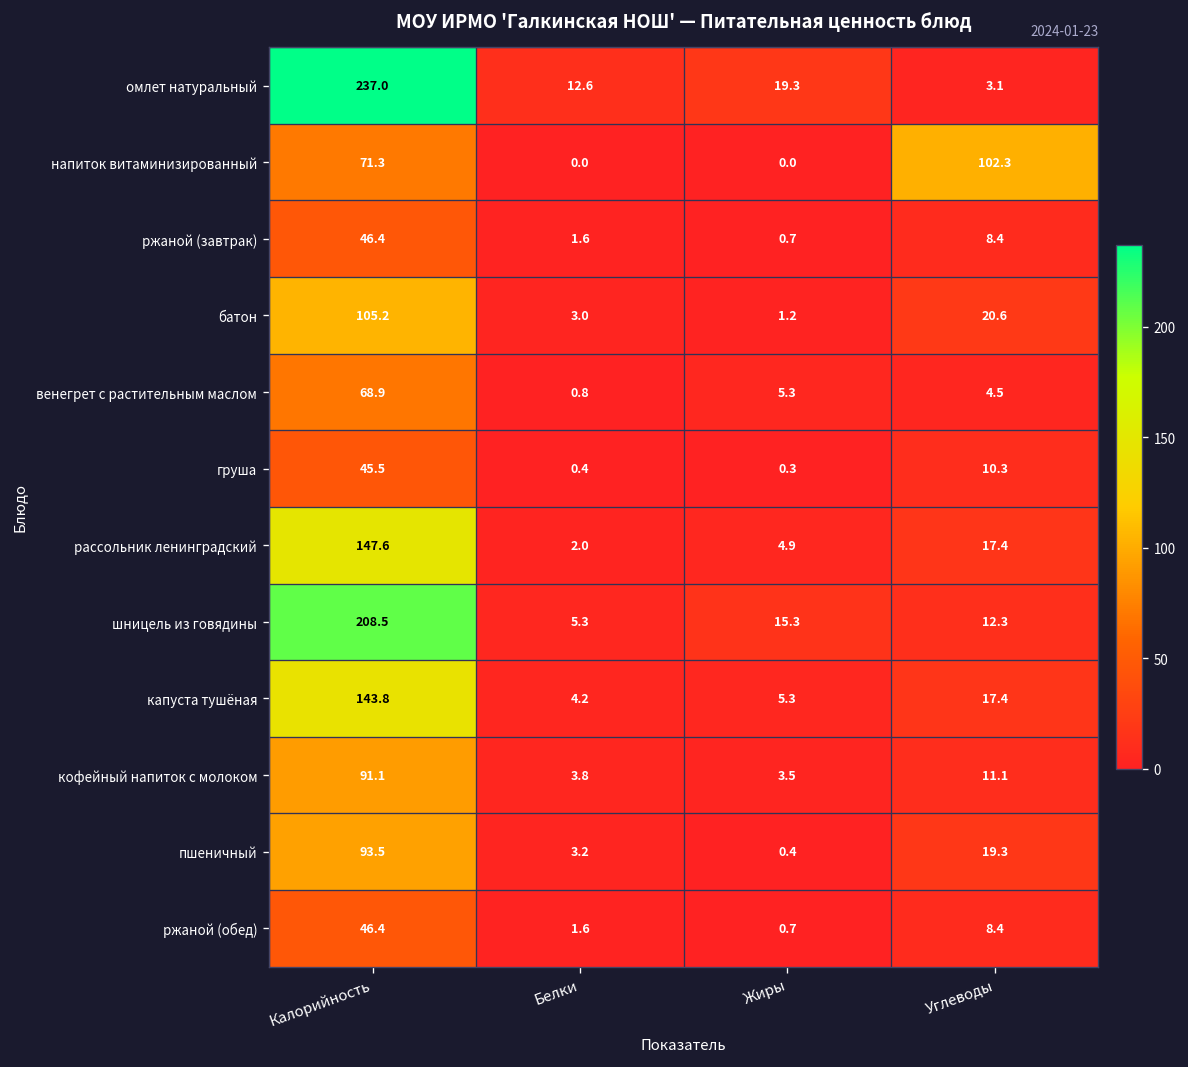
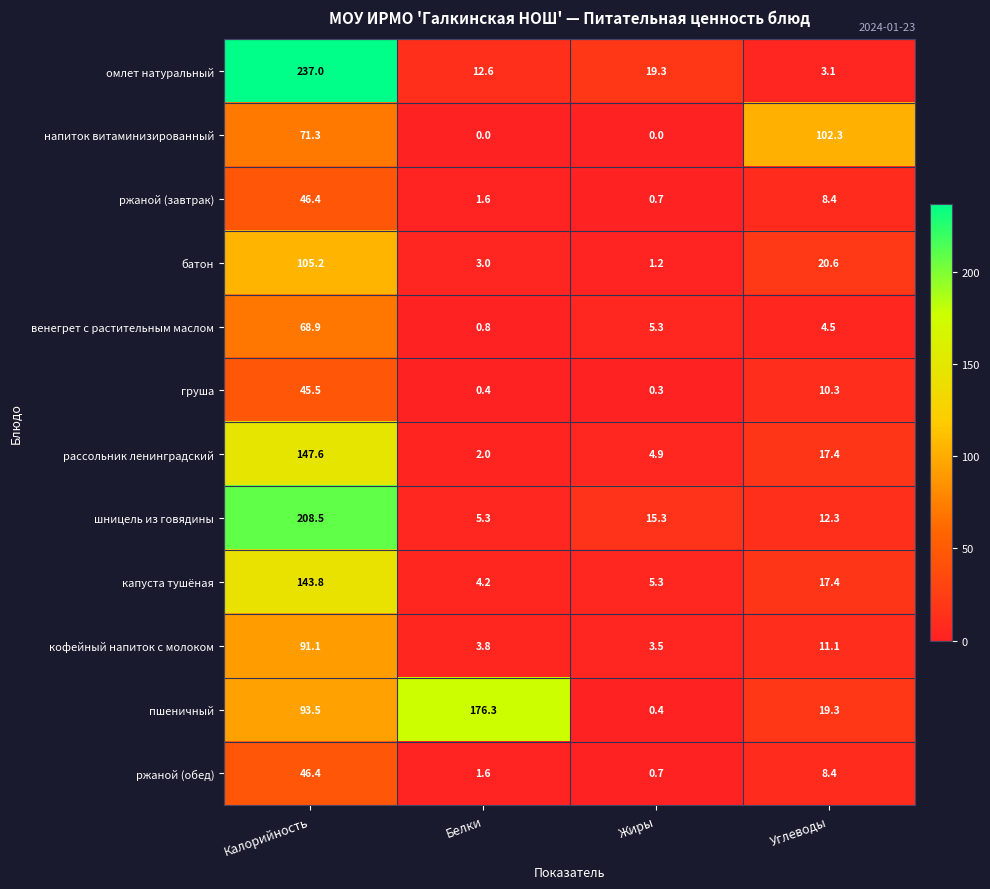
  {
    "омлет натуральный": {
      "Калорийность": 237.0,
      "Белки": 12.6,
      "Жиры": 19.3,
      "Углеводы": 3.1
    },
    "напиток витаминизированный": {
      "Калорийность": 71.3,
      "Белки": 0.0,
      "Жиры": 0.0,
      "Углеводы": 102.3
    },
    "ржаной (завтрак)": {
      "Калорийность": 46.4,
      "Белки": 1.6,
      "Жиры": 0.7,
      "Углеводы": 8.4
    },
    "батон": {
      "Калорийность": 105.2,
      "Белки": 3.0,
      "Жиры": 1.2,
      "Углеводы": 20.6
    },
    "венегрет с растительным маслом": {
      "Калорийность": 68.9,
      "Белки": 0.8,
      "Жиры": 5.3,
      "Углеводы": 4.5
    },
    "груша": {
      "Калорийность": 45.5,
      "Белки": 0.4,
      "Жиры": 0.3,
      "Углеводы": 10.3
    },
    "рассольник ленинградский": {
      "Калорийность": 147.6,
      "Белки": 2.0,
      "Жиры": 4.9,
      "Углеводы": 17.4
    },
    "шницель из говядины": {
      "Калорийность": 208.5,
      "Белки": 5.3,
      "Жиры": 15.3,
      "Углеводы": 12.3
    },
    "капуста тушёная": {
      "Калорийность": 143.8,
      "Белки": 4.2,
      "Жиры": 5.3,
      "Углеводы": 17.4
    },
    "кофейный напиток с молоком": {
      "Калорийность": 91.1,
      "Белки": 3.8,
      "Жиры": 3.5,
      "Углеводы": 11.1
    },
    "пшеничный": {
      "Калорийность": 93.5,
-     "Белки": 3.2,
+     "Белки": 176.3,
      "Жиры": 0.4,
      "Углеводы": 19.3
    },
    "ржаной (обед)": {
      "Калорийность": 46.4,
      "Белки": 1.6,
      "Жиры": 0.7,
      "Углеводы": 8.4
    }
  }
